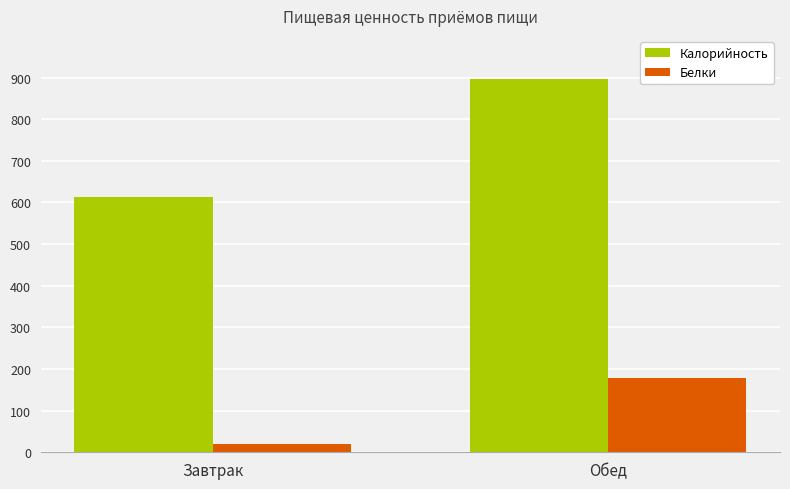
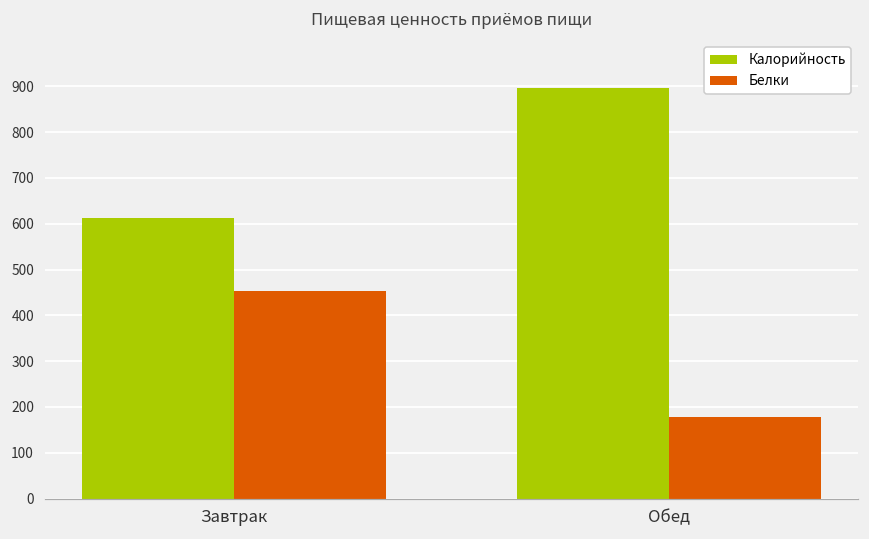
  {
    "Калорийность": {
      "Завтрак": 610,
      "Обед": 900
    },
    "Белки": {
-     "Завтрак": 20,
+     "Завтрак": 450,
      "Обед": 180
    }
  }
